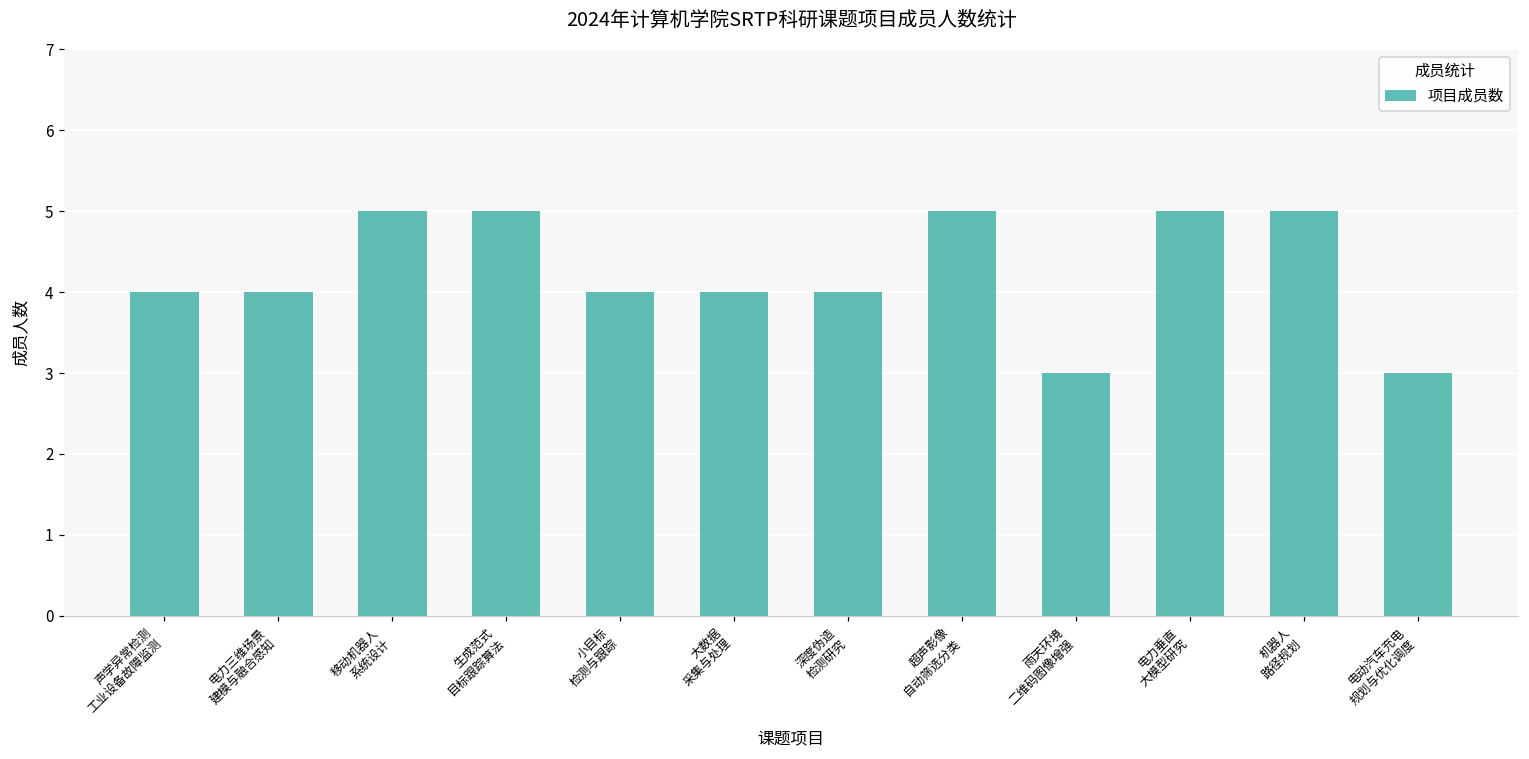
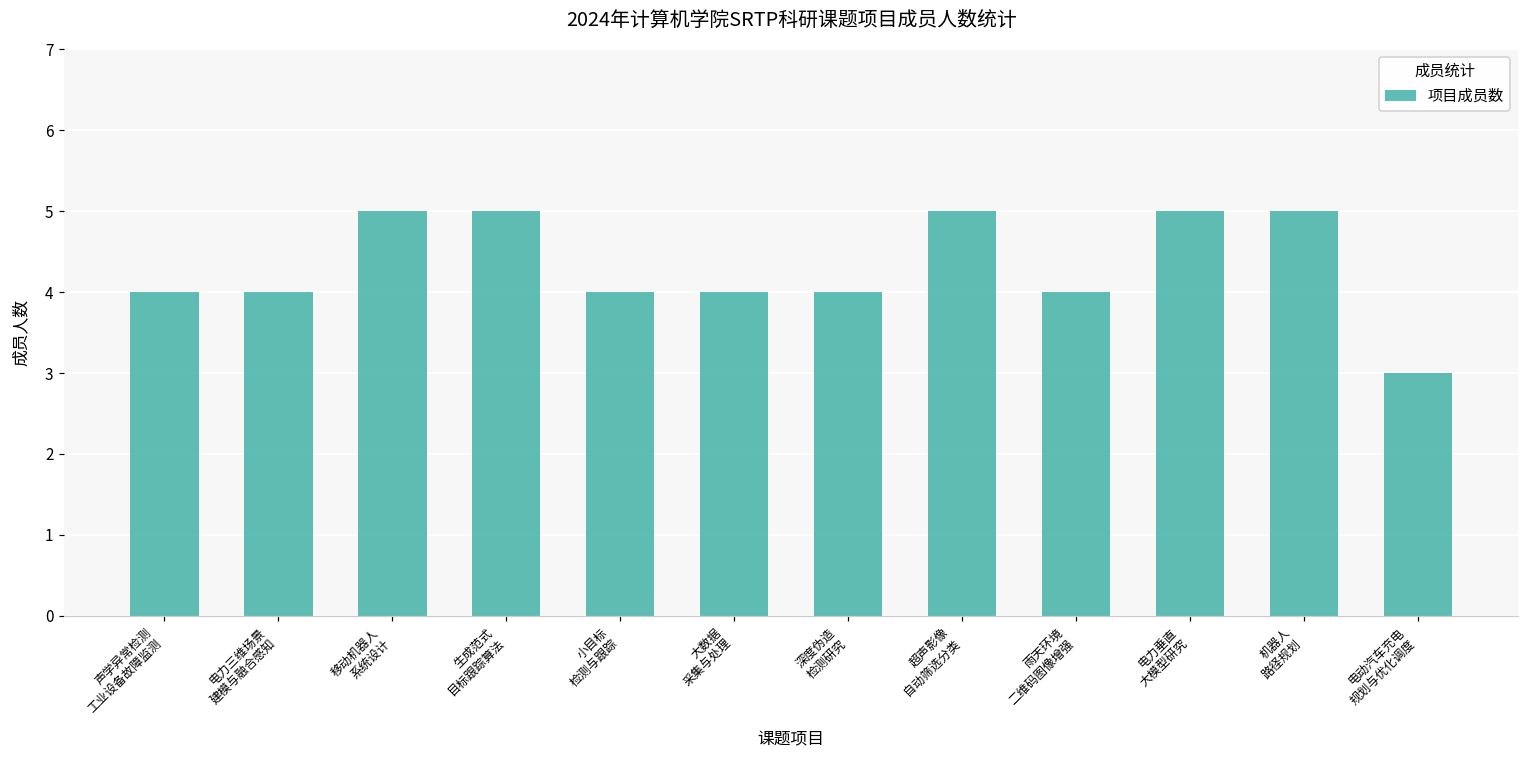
  {
    "声学异常检测 工业设备故障监测": 4,
    "电力三维场景 建模与融合感知": 4,
    "移动机器人 系统设计": 5,
    "生成范式 目标跟踪算法": 5,
    "小目标 检测与跟踪": 4,
    "大数据 采集与处理": 4,
    "深度伪造 检测研究": 4,
    "超声影像 自动筛选分类": 5,
-   "雨天环境 二维码图像增强": 3,
+   "雨天环境 二维码图像增强": 4,
    "电力垂直 大模型研究": 5,
    "机器人 路径规划": 5,
    "电动汽车充电 规划与优化调度": 3
  }
